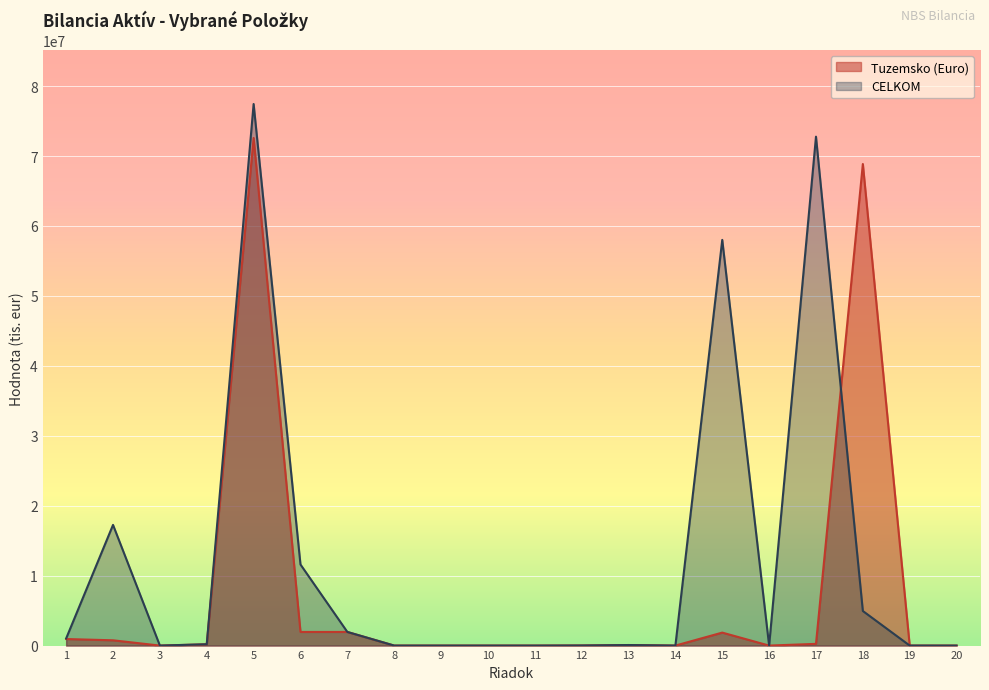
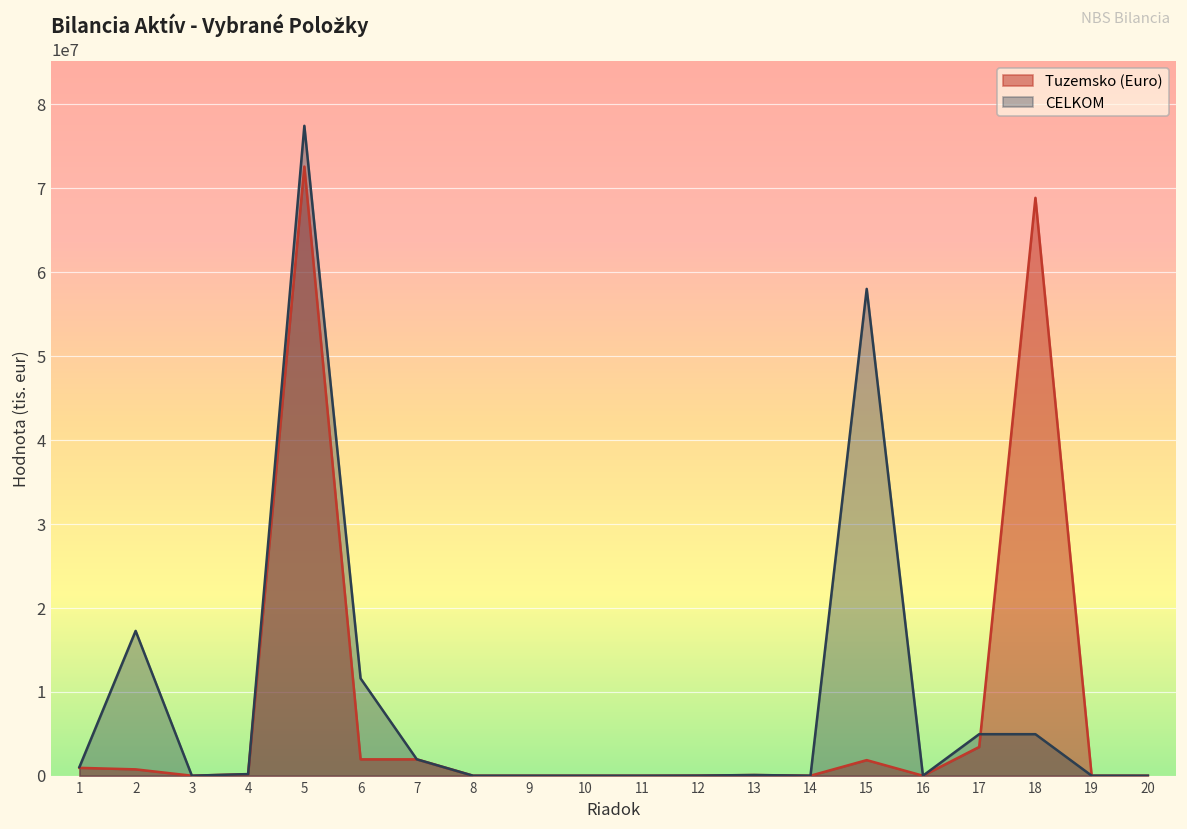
  {
    "Tuzemsko (Euro)": {
      "2": 1000000,
      "5": 73000000,
      "6": 2000000,
      "15": 2000000,
-     "17": 0,
+     "17": 3000000,
      "18": 69000000
    },
    "CELKOM": {
      "2": 17000000,
      "5": 77000000,
      "6": 12000000,
      "15": 58000000,
-     "17": 73000000,
+     "17": 5000000,
      "18": 5000000
    }
  }
